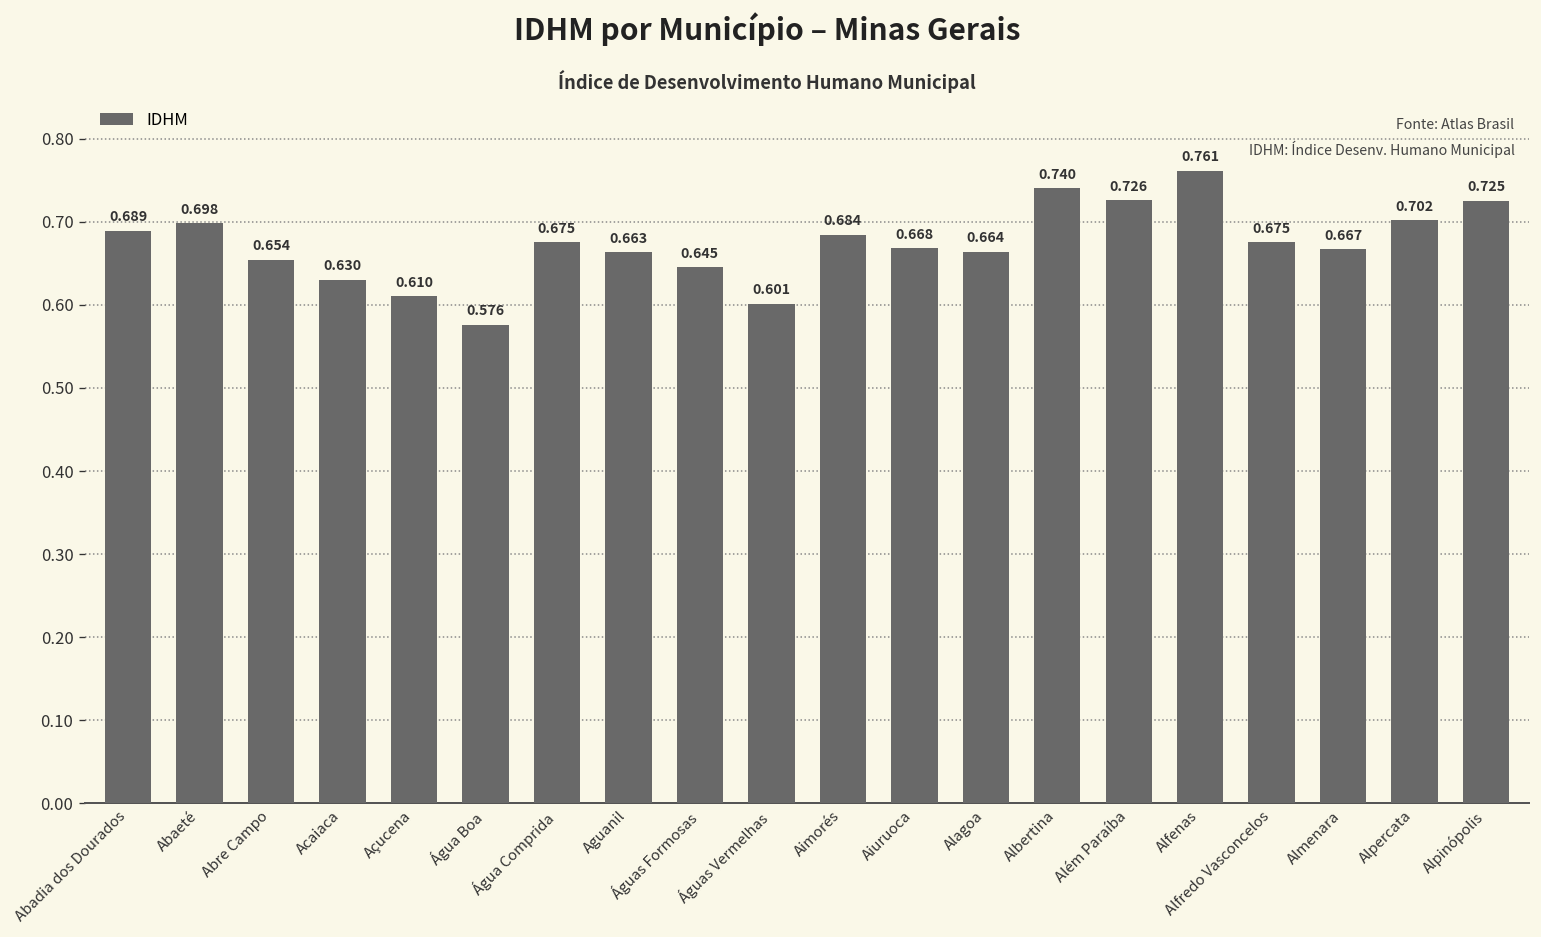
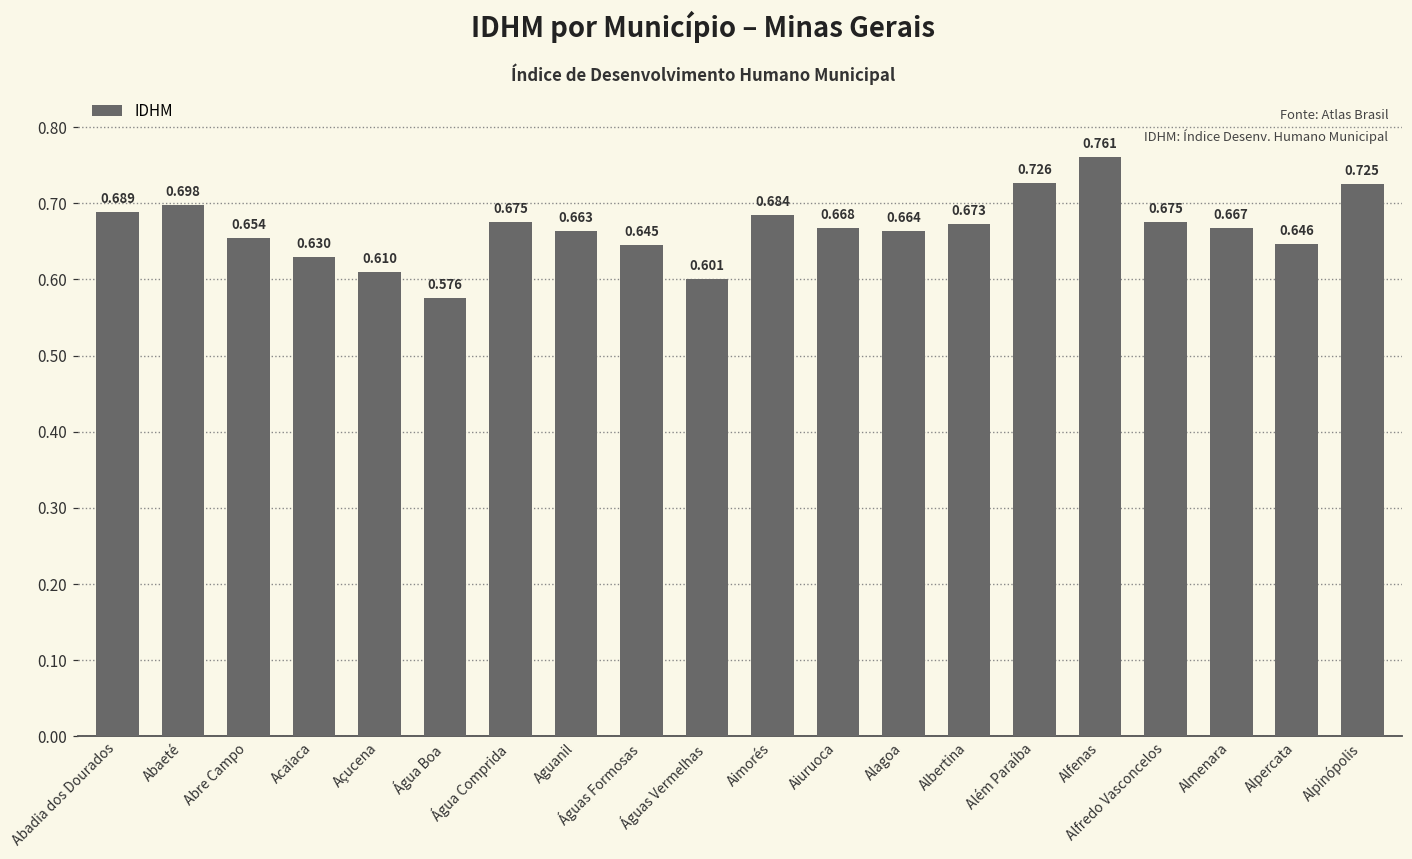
  {
    "Abadia dos Dourados": 0.689,
    "Abaeté": 0.698,
    "Abre Campo": 0.654,
    "Acaiaca": 0.630,
    "Açucena": 0.610,
    "Água Boa": 0.576,
    "Água Comprida": 0.675,
    "Aguanil": 0.663,
    "Águas Formosas": 0.645,
    "Águas Vermelhas": 0.601,
    "Aimorés": 0.684,
    "Aiuruoca": 0.668,
    "Alagoa": 0.664,
-   "Albertina": 0.740,
+   "Albertina": 0.673,
    "Além Paraíba": 0.726,
    "Alfenas": 0.761,
    "Alfredo Vasconcelos": 0.675,
    "Almenara": 0.667,
-   "Alpercata": 0.702,
+   "Alpercata": 0.646,
    "Alpinópolis": 0.725
  }
